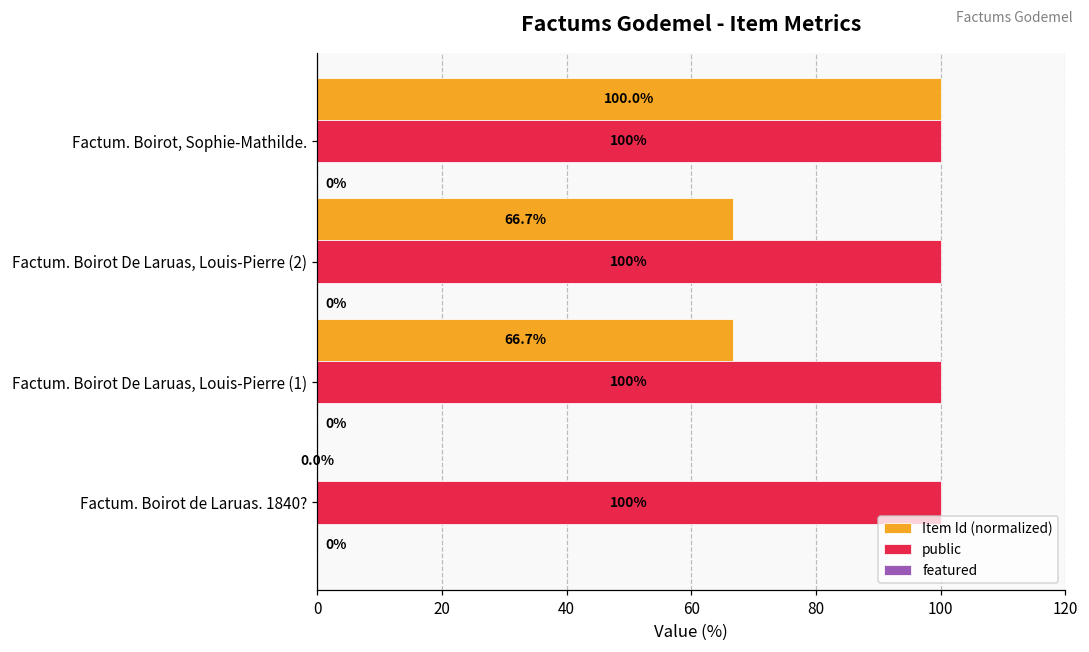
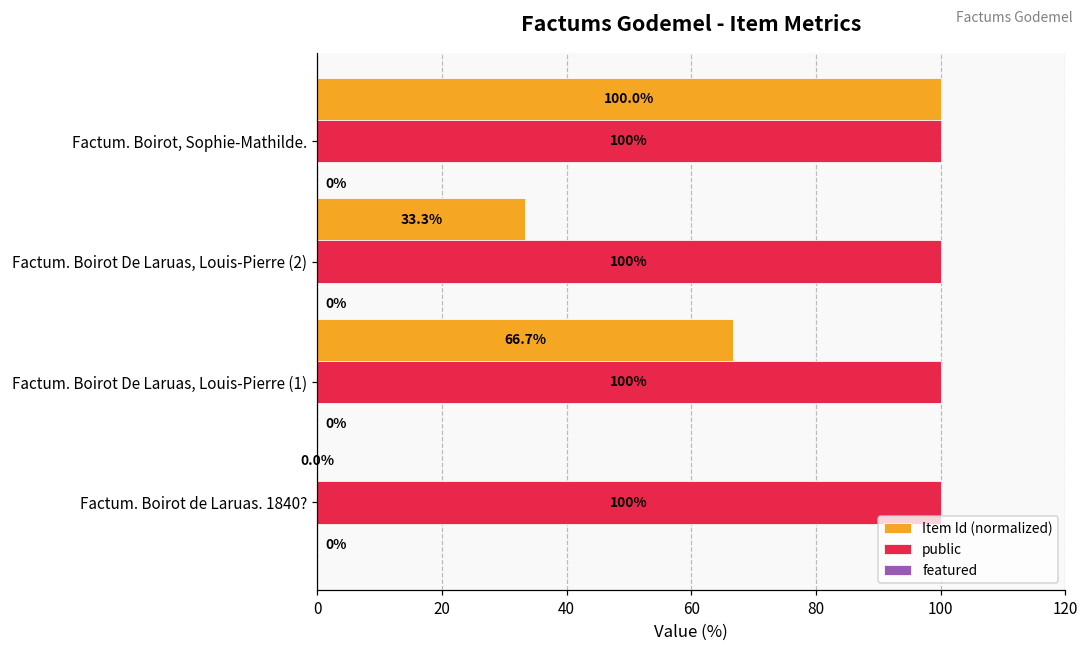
  {
    "Item Id (normalized)": {
      "Factum. Boirot, Sophie-Mathilde.": "100.0%",
-     "Factum. Boirot De Laruas, Louis-Pierre (2)": "66.7%",
+     "Factum. Boirot De Laruas, Louis-Pierre (2)": "33.3%",
      "Factum. Boirot De Laruas, Louis-Pierre (1)": "66.7%",
      "Factum. Boirot de Laruas. 1840?": "0.0%"
    },
    "public": {
      "Factum. Boirot, Sophie-Mathilde.": "100%",
      "Factum. Boirot De Laruas, Louis-Pierre (2)": "100%",
      "Factum. Boirot De Laruas, Louis-Pierre (1)": "100%",
      "Factum. Boirot de Laruas. 1840?": "100%"
    },
    "featured": {
      "Factum. Boirot, Sophie-Mathilde.": "0%",
      "Factum. Boirot De Laruas, Louis-Pierre (2)": "0%",
      "Factum. Boirot De Laruas, Louis-Pierre (1)": "0%",
      "Factum. Boirot de Laruas. 1840?": "0%"
    }
  }
